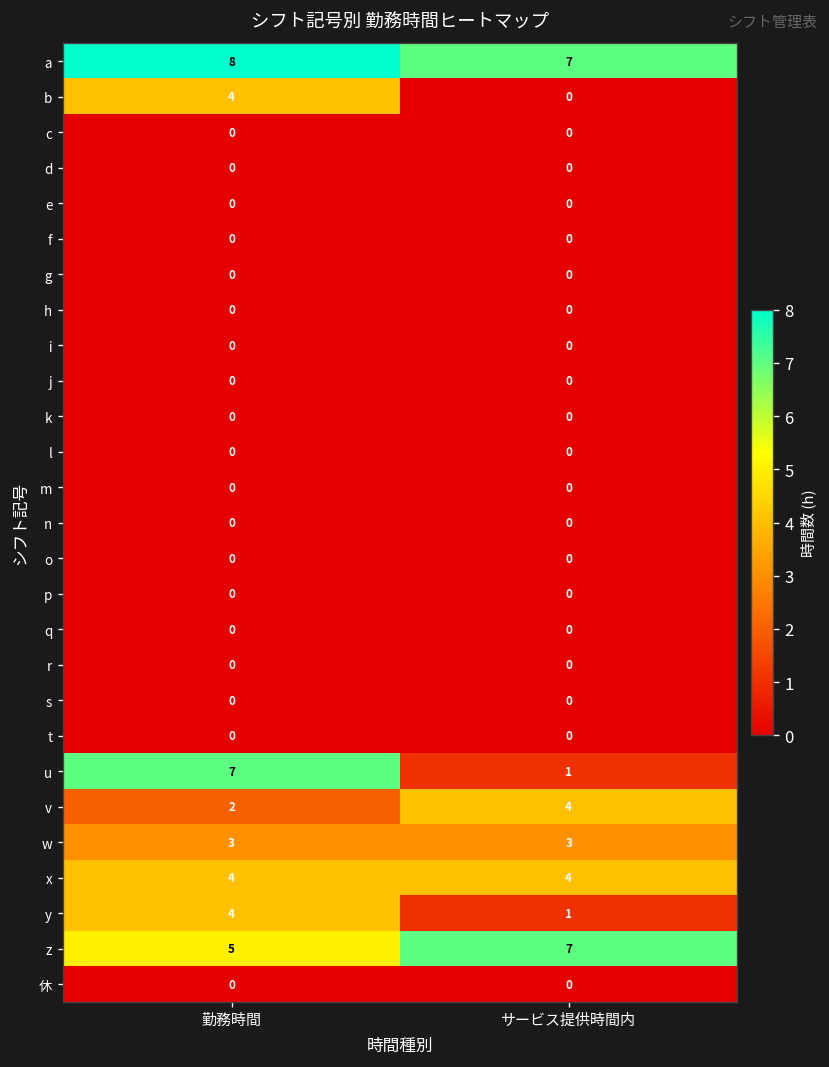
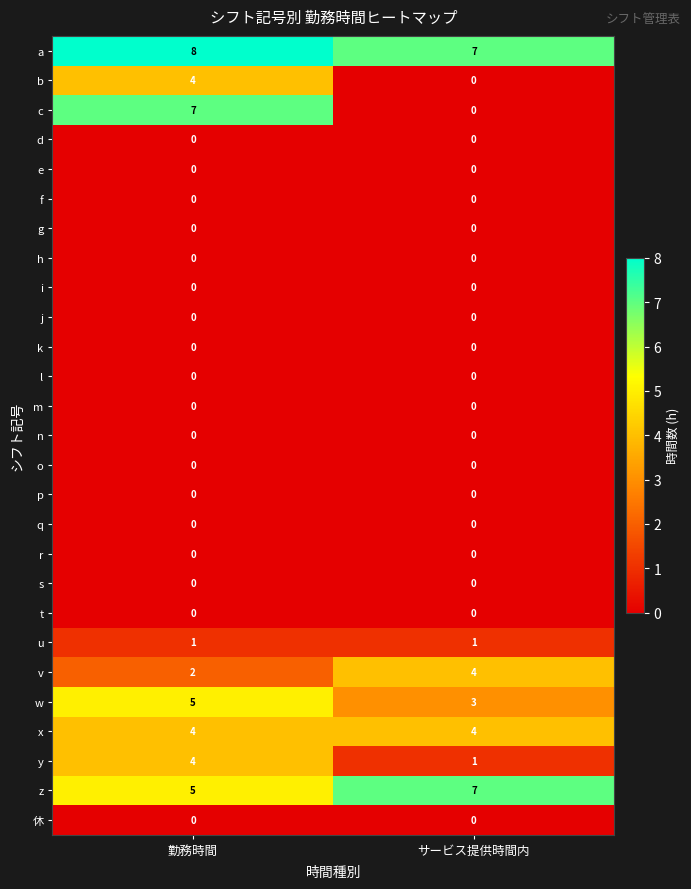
  {
    "a": {
      "勤務時間": 8,
      "サービス提供時間内": 7
    },
    "b": {
      "勤務時間": 4,
      "サービス提供時間内": 0
    },
    "c": {
-     "勤務時間": 0,
+     "勤務時間": 7,
      "サービス提供時間内": 0
    },
    "d": {
      "勤務時間": 0,
      "サービス提供時間内": 0
    },
    "e": {
      "勤務時間": 0,
      "サービス提供時間内": 0
    },
    "f": {
      "勤務時間": 0,
      "サービス提供時間内": 0
    },
    "g": {
      "勤務時間": 0,
      "サービス提供時間内": 0
    },
    "h": {
      "勤務時間": 0,
      "サービス提供時間内": 0
    },
    "i": {
      "勤務時間": 0,
      "サービス提供時間内": 0
    },
    "j": {
      "勤務時間": 0,
      "サービス提供時間内": 0
    },
    "k": {
      "勤務時間": 0,
      "サービス提供時間内": 0
    },
    "l": {
      "勤務時間": 0,
      "サービス提供時間内": 0
    },
    "m": {
      "勤務時間": 0,
      "サービス提供時間内": 0
    },
    "n": {
      "勤務時間": 0,
      "サービス提供時間内": 0
    },
    "o": {
      "勤務時間": 0,
      "サービス提供時間内": 0
    },
    "p": {
      "勤務時間": 0,
      "サービス提供時間内": 0
    },
    "q": {
      "勤務時間": 0,
      "サービス提供時間内": 0
    },
    "r": {
      "勤務時間": 0,
      "サービス提供時間内": 0
    },
    "s": {
      "勤務時間": 0,
      "サービス提供時間内": 0
    },
    "t": {
      "勤務時間": 0,
      "サービス提供時間内": 0
    },
    "u": {
-     "勤務時間": 7,
+     "勤務時間": 1,
      "サービス提供時間内": 1
    },
    "v": {
      "勤務時間": 2,
      "サービス提供時間内": 4
    },
    "w": {
-     "勤務時間": 3,
+     "勤務時間": 5,
      "サービス提供時間内": 3
    },
    "x": {
      "勤務時間": 4,
      "サービス提供時間内": 4
    },
    "y": {
      "勤務時間": 4,
      "サービス提供時間内": 1
    },
    "z": {
      "勤務時間": 5,
      "サービス提供時間内": 7
    },
    "休": {
      "勤務時間": 0,
      "サービス提供時間内": 0
    }
  }
